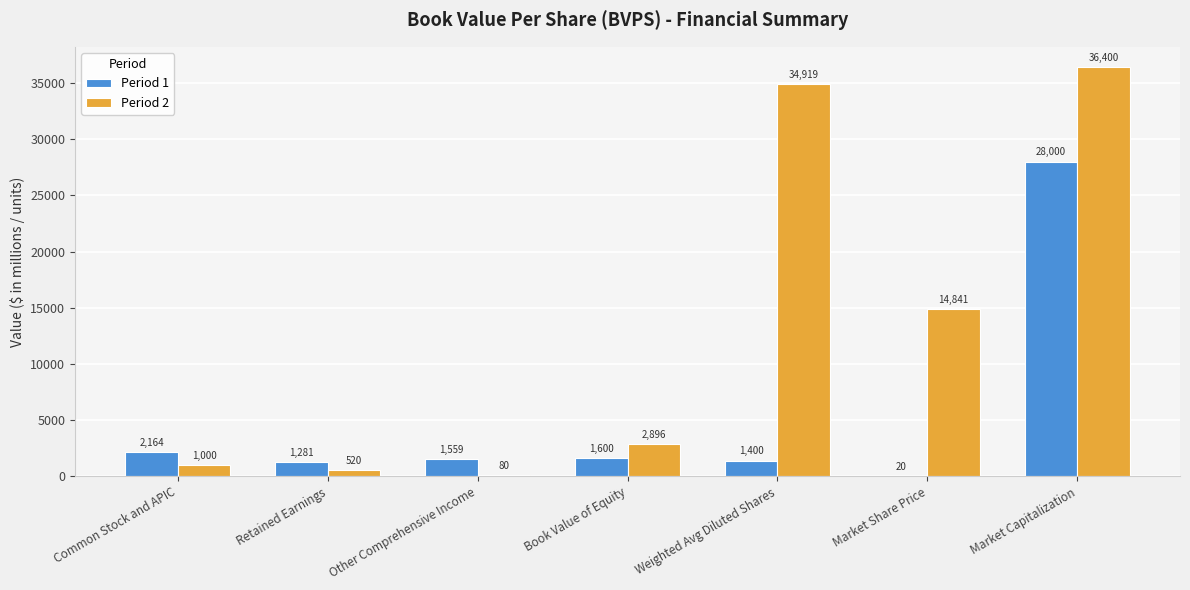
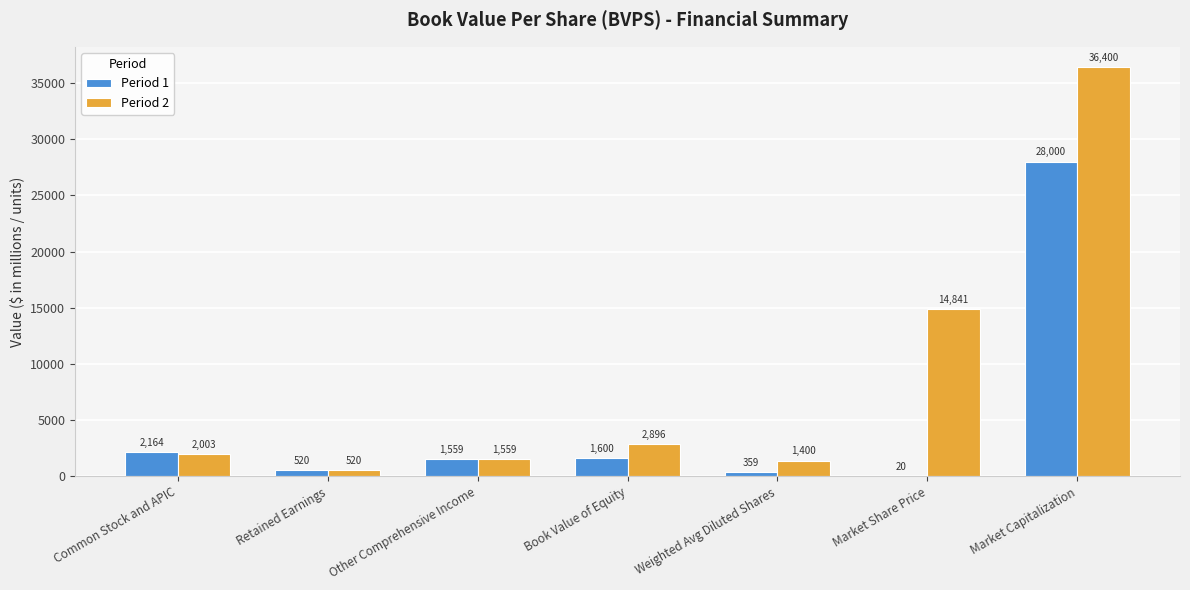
  {
    "Period 1": {
      "Common Stock and APIC": "2,164",
-     "Retained Earnings": "1,281",
+     "Retained Earnings": "520",
      "Other Comprehensive Income": "1,559",
      "Book Value of Equity": "1,600",
-     "Weighted Avg Diluted Shares": "1,400",
+     "Weighted Avg Diluted Shares": "359",
      "Market Share Price": "20",
      "Market Capitalization": "28,000"
    },
    "Period 2": {
-     "Common Stock and APIC": "1,000",
+     "Common Stock and APIC": "2,003",
      "Retained Earnings": "520",
-     "Other Comprehensive Income": "80",
+     "Other Comprehensive Income": "1,559",
      "Book Value of Equity": "2,896",
-     "Weighted Avg Diluted Shares": "34,919",
+     "Weighted Avg Diluted Shares": "1,400",
      "Market Share Price": "14,841",
      "Market Capitalization": "36,400"
    }
  }
